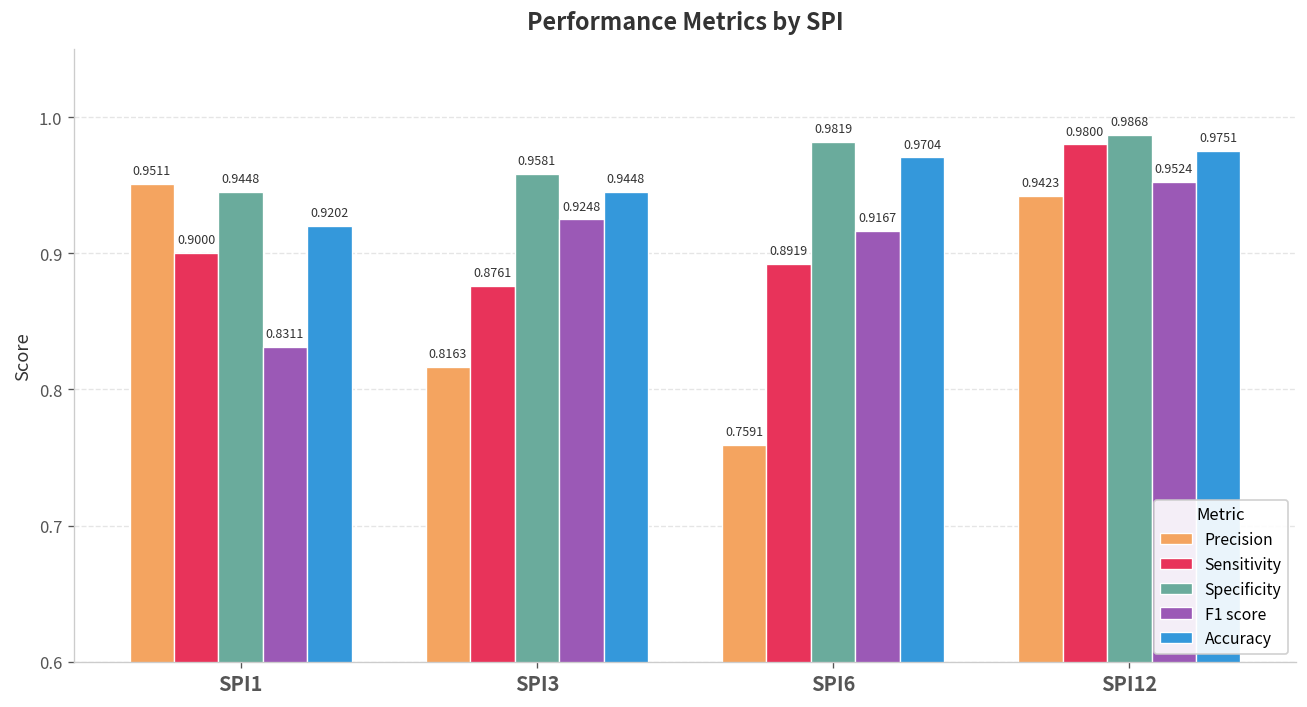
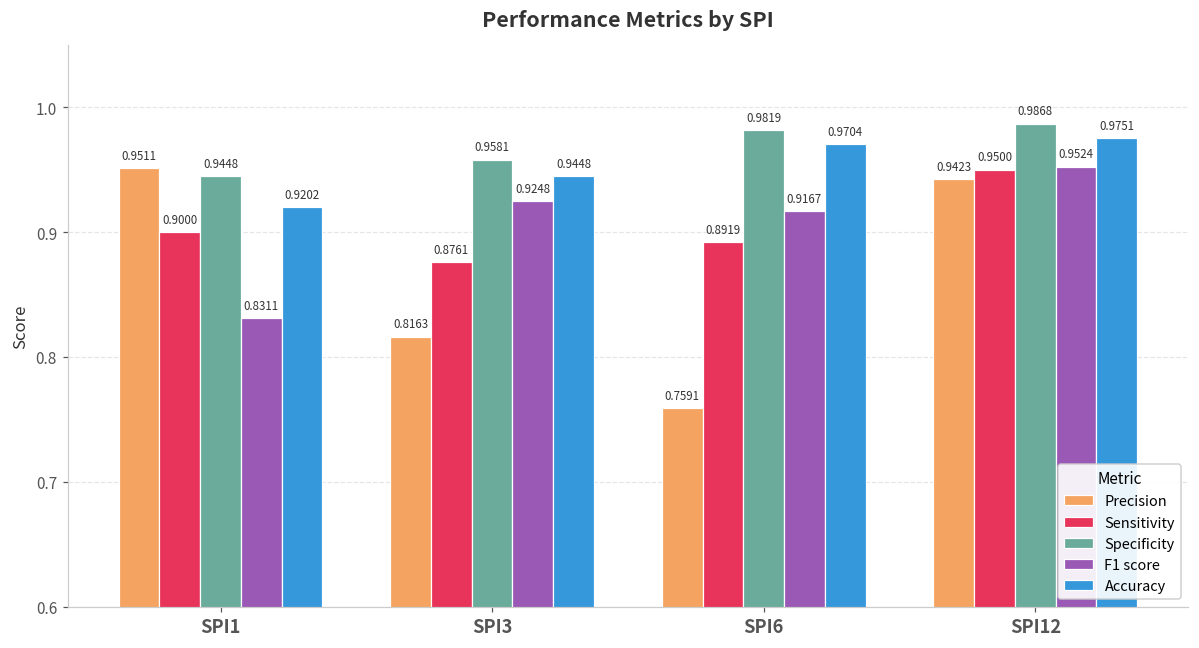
  {
    "Precision": {
      "SPI1": 0.9511,
      "SPI3": 0.8163,
      "SPI6": 0.7591,
      "SPI12": 0.9423
    },
    "Sensitivity": {
      "SPI1": 0.9000,
      "SPI3": 0.8761,
      "SPI6": 0.8919,
-     "SPI12": 0.9800
+     "SPI12": 0.9500
    },
    "Specificity": {
      "SPI1": 0.9448,
      "SPI3": 0.9581,
      "SPI6": 0.9819,
      "SPI12": 0.9868
    },
    "F1 score": {
      "SPI1": 0.8311,
      "SPI3": 0.9248,
      "SPI6": 0.9167,
      "SPI12": 0.9524
    },
    "Accuracy": {
      "SPI1": 0.9202,
      "SPI3": 0.9448,
      "SPI6": 0.9704,
      "SPI12": 0.9751
    }
  }
